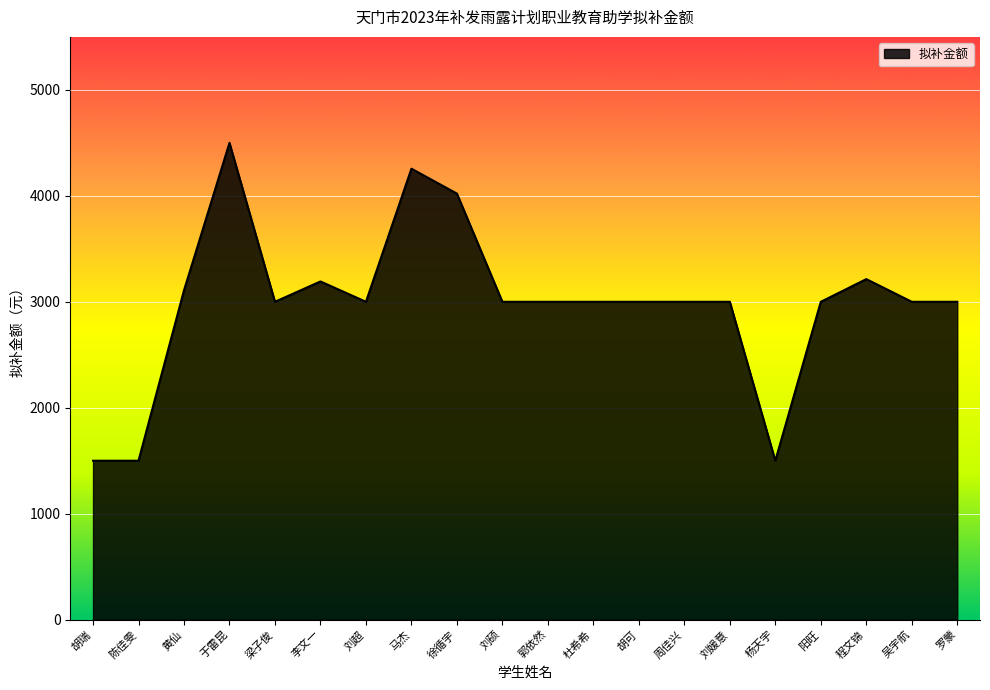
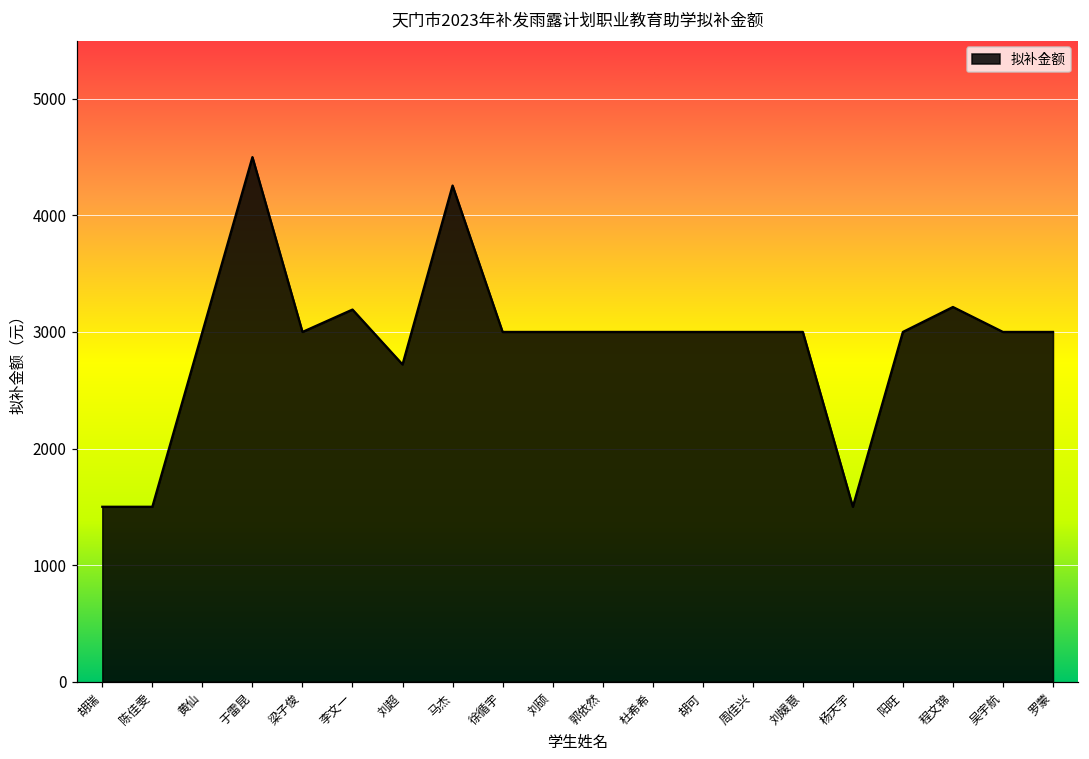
  {
    "胡瑞": 1500,
    "陈佳雯": 1500,
-   "黄仙": 3110,
+   "黄仙": 3000,
    "于雷昆": 4500,
    "梁子俊": 3000,
    "李文一": 3190,
-   "刘超": 3000,
+   "刘超": 2720,
    "马杰": 4260,
-   "徐循宇": 4020,
+   "徐循宇": 3000,
    "刘硕": 3000,
    "郭依然": 3000,
    "杜希希": 3000,
    "胡可": 3000,
    "周佳兴": 3000,
    "刘媛意": 3000,
    "杨天宇": 1500,
    "阳旺": 3000,
    "程文锦": 3210,
    "吴宇航": 3000,
    "罗蒙": 3000
  }
